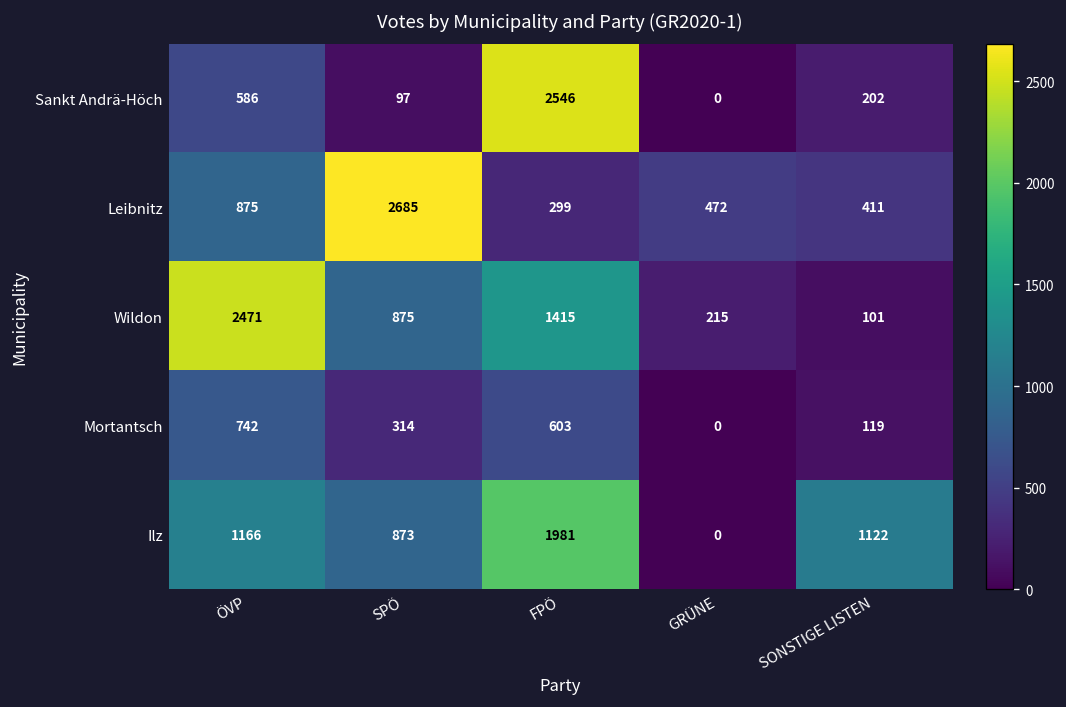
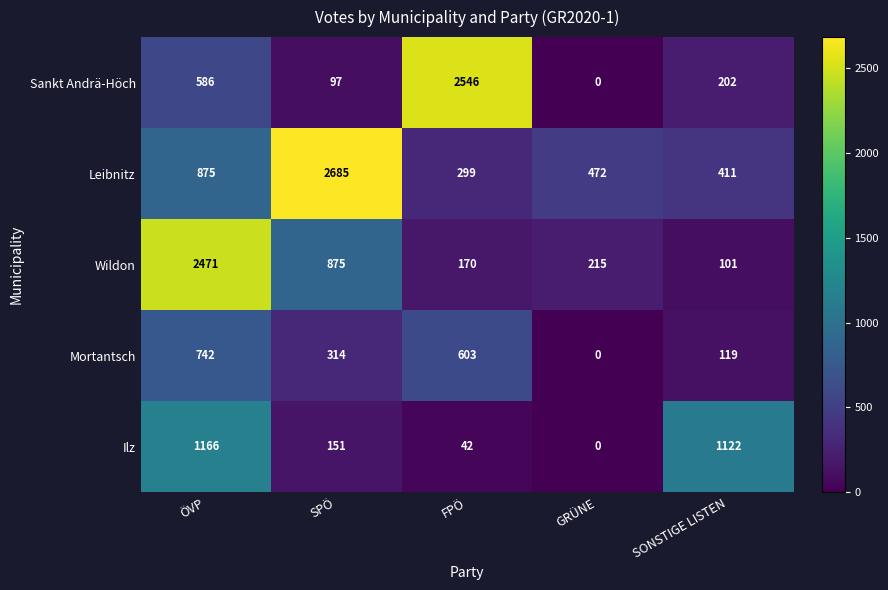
  {
    "Sankt Andrä-Höch": {
      "ÖVP": 586,
      "SPÖ": 97,
      "FPÖ": 2546,
      "GRÜNE": 0,
      "SONSTIGE LISTEN": 202
    },
    "Leibnitz": {
      "ÖVP": 875,
      "SPÖ": 2685,
      "FPÖ": 299,
      "GRÜNE": 472,
      "SONSTIGE LISTEN": 411
    },
    "Wildon": {
      "ÖVP": 2471,
      "SPÖ": 875,
-     "FPÖ": 1415,
+     "FPÖ": 170,
      "GRÜNE": 215,
      "SONSTIGE LISTEN": 101
    },
    "Mortantsch": {
      "ÖVP": 742,
      "SPÖ": 314,
      "FPÖ": 603,
      "GRÜNE": 0,
      "SONSTIGE LISTEN": 119
    },
    "Ilz": {
      "ÖVP": 1166,
-     "SPÖ": 873,
-     "FPÖ": 1981,
+     "SPÖ": 151,
+     "FPÖ": 42,
      "GRÜNE": 0,
      "SONSTIGE LISTEN": 1122
    }
  }
